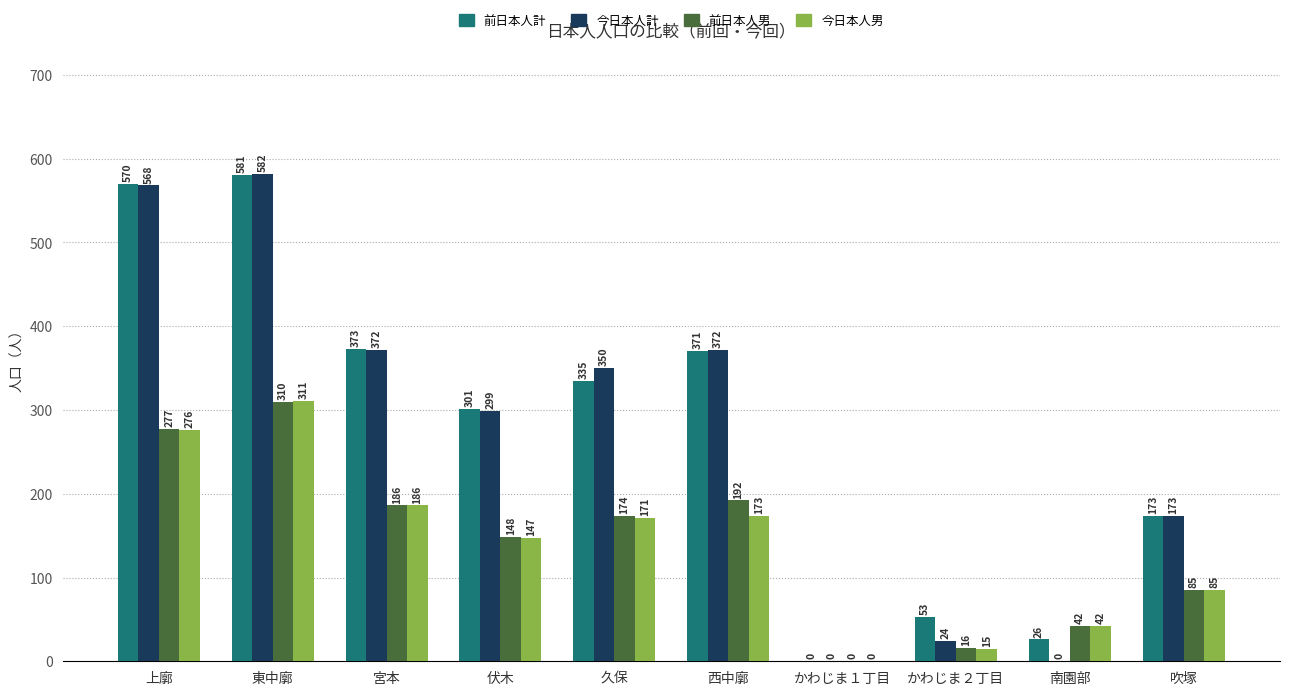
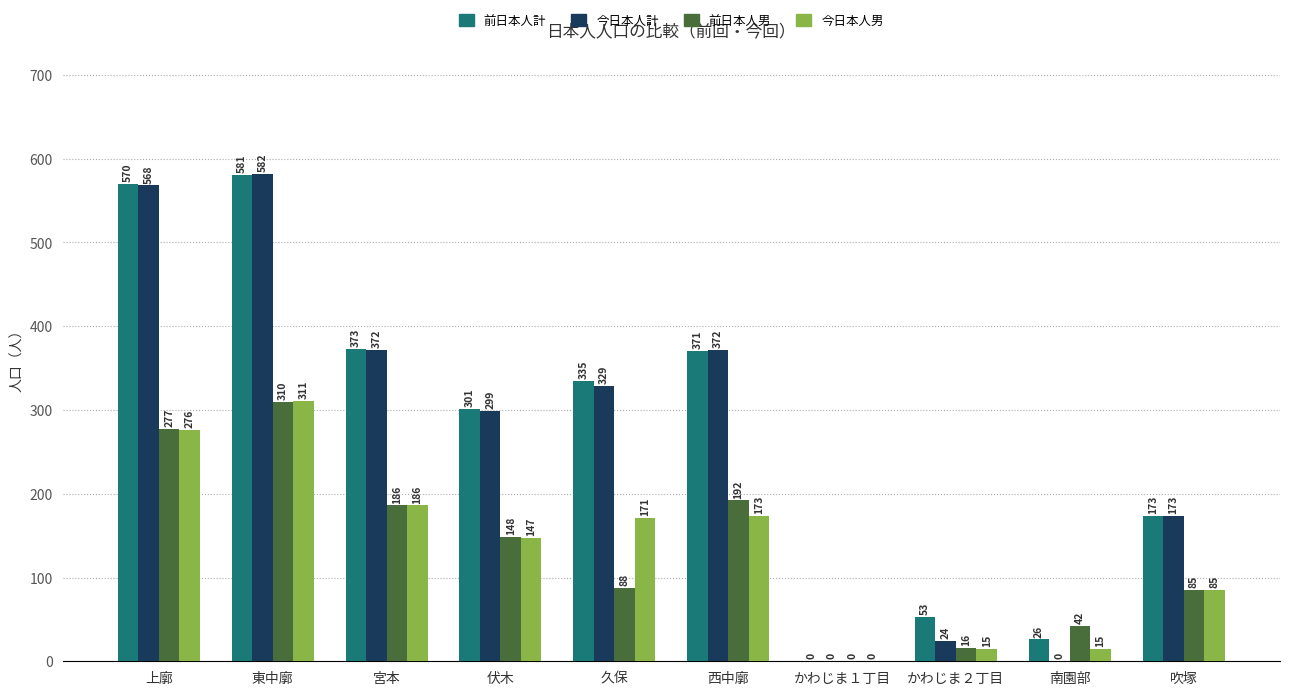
  {
    "前日本人計": {
      "上廓": 570,
      "東中廓": 581,
      "宮本": 373,
      "伏木": 301,
      "久保": 335,
      "西中廓": 371,
      "かわじま１丁目": 0,
      "かわじま２丁目": 53,
      "南園部": 26,
      "吹塚": 173
    },
    "今日本人計": {
      "上廓": 568,
      "東中廓": 582,
      "宮本": 372,
      "伏木": 299,
-     "久保": 350,
+     "久保": 329,
      "西中廓": 372,
      "かわじま１丁目": 0,
      "かわじま２丁目": 24,
      "南園部": 0,
      "吹塚": 173
    },
    "前日本人男": {
      "上廓": 277,
      "東中廓": 310,
      "宮本": 186,
      "伏木": 148,
-     "久保": 174,
+     "久保": 88,
      "西中廓": 192,
      "かわじま１丁目": 0,
      "かわじま２丁目": 16,
      "南園部": 42,
      "吹塚": 85
    },
    "今日本人男": {
      "上廓": 276,
      "東中廓": 311,
      "宮本": 186,
      "伏木": 147,
      "久保": 171,
      "西中廓": 173,
      "かわじま１丁目": 0,
      "かわじま２丁目": 15,
-     "南園部": 42,
+     "南園部": 15,
      "吹塚": 85
    }
  }
